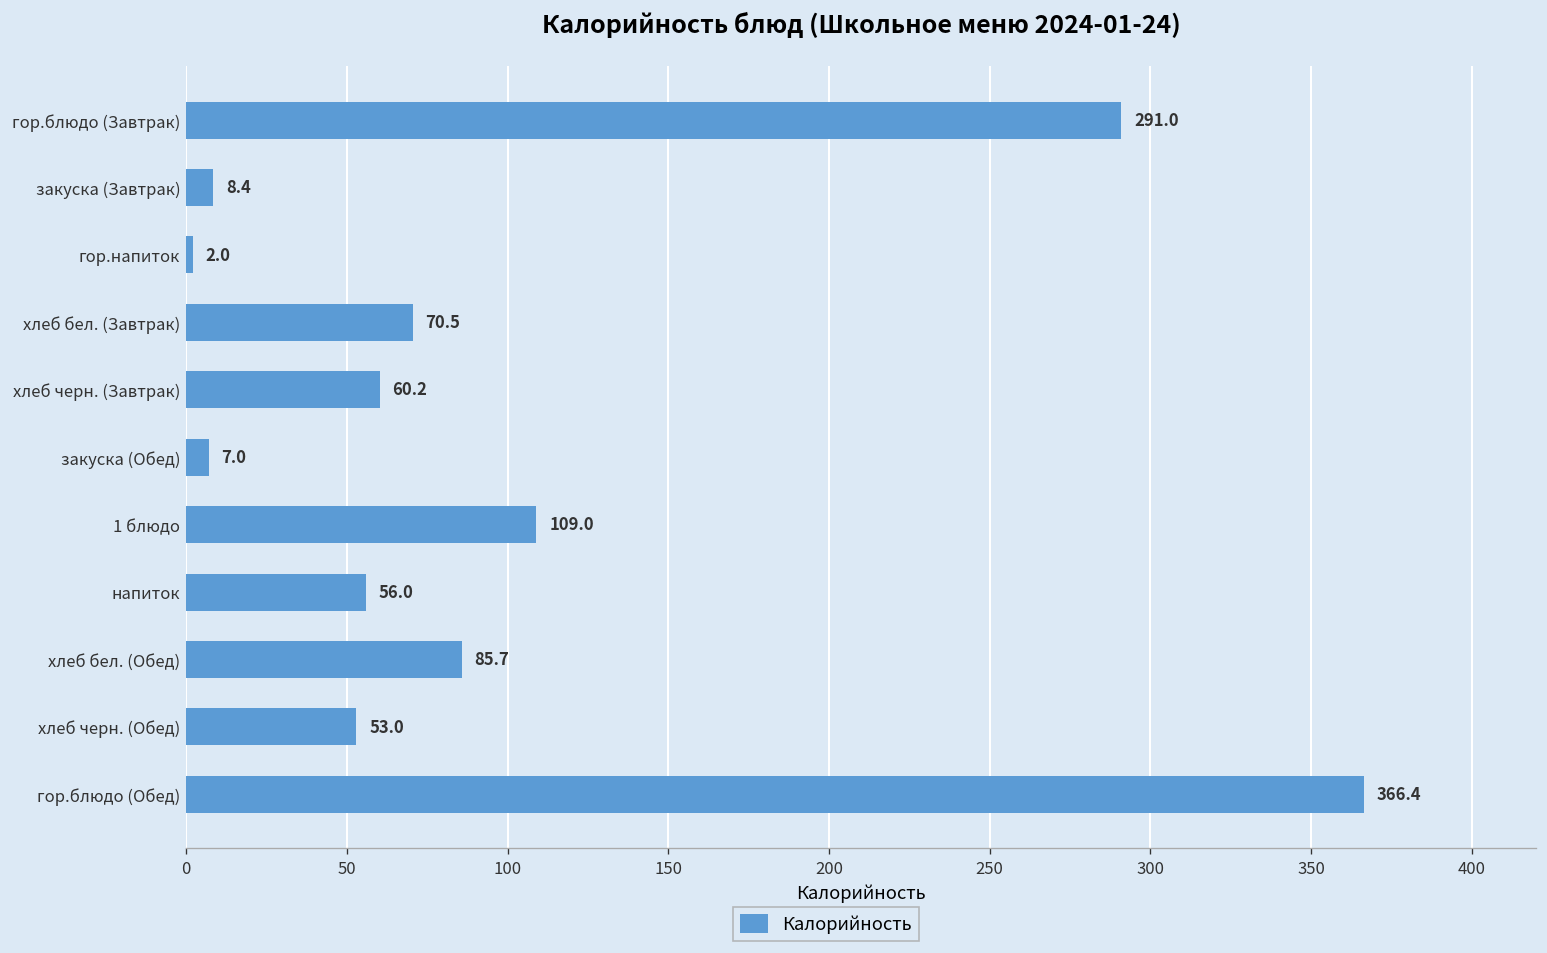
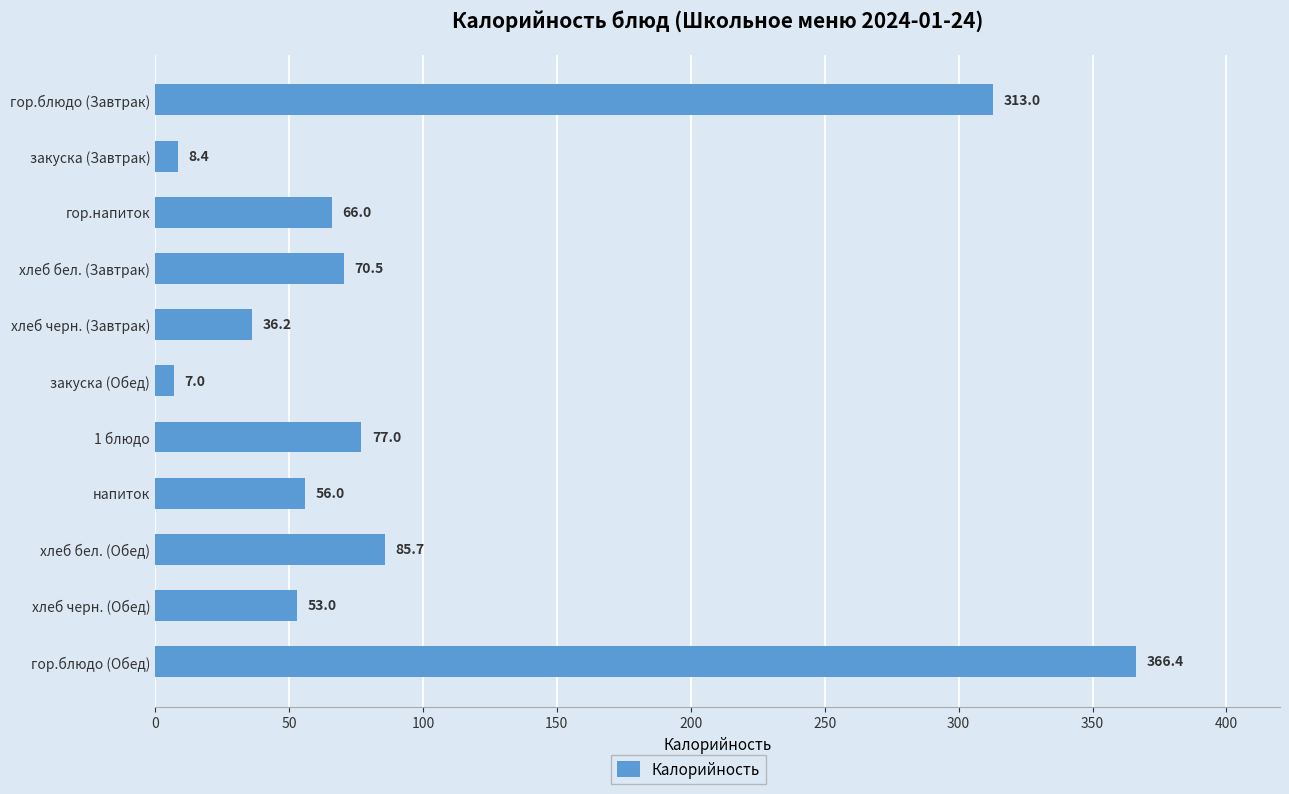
  {
-   "гор.блюдо (Завтрак)": 291.0,
+   "гор.блюдо (Завтрак)": 313.0,
    "закуска (Завтрак)": 8.4,
-   "гор.напиток": 2.0,
+   "гор.напиток": 66.0,
    "хлеб бел. (Завтрак)": 70.5,
-   "хлеб черн. (Завтрак)": 60.2,
+   "хлеб черн. (Завтрак)": 36.2,
    "закуска (Обед)": 7.0,
-   "1 блюдо": 109.0,
+   "1 блюдо": 77.0,
    "напиток": 56.0,
    "хлеб бел. (Обед)": 85.7,
    "хлеб черн. (Обед)": 53.0,
    "гор.блюдо (Обед)": 366.4
  }
